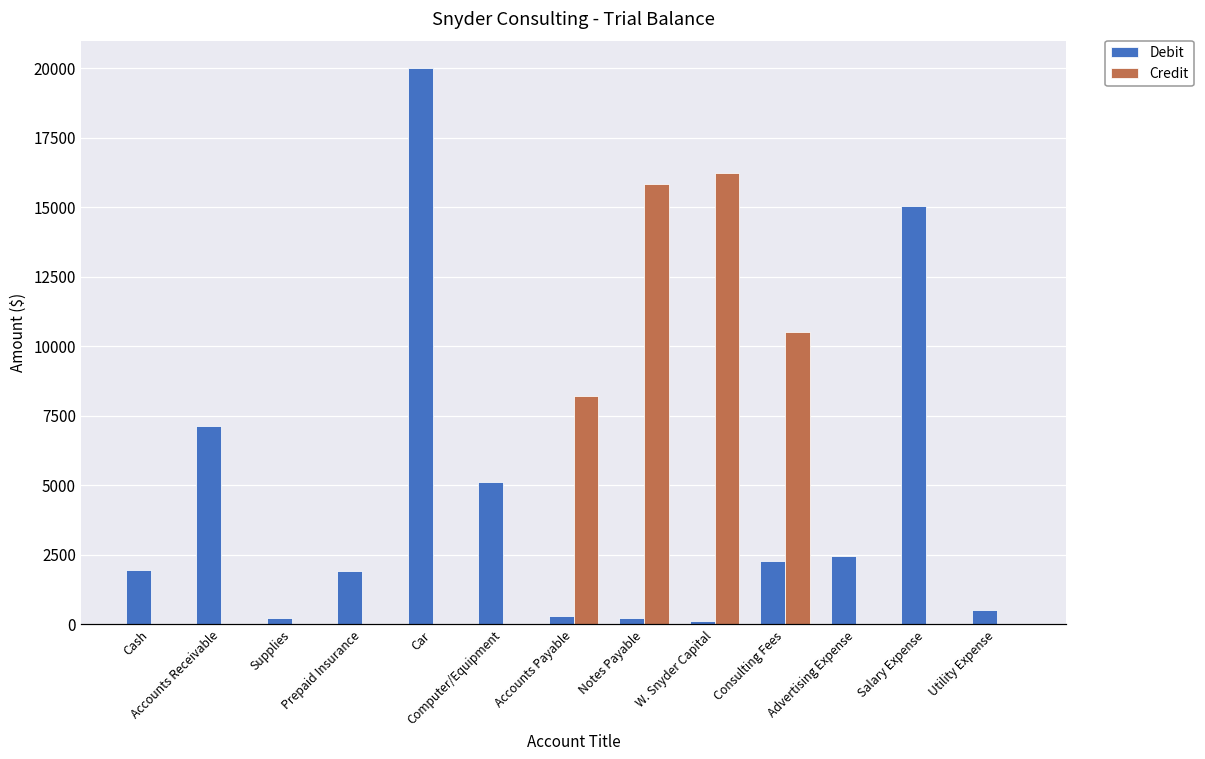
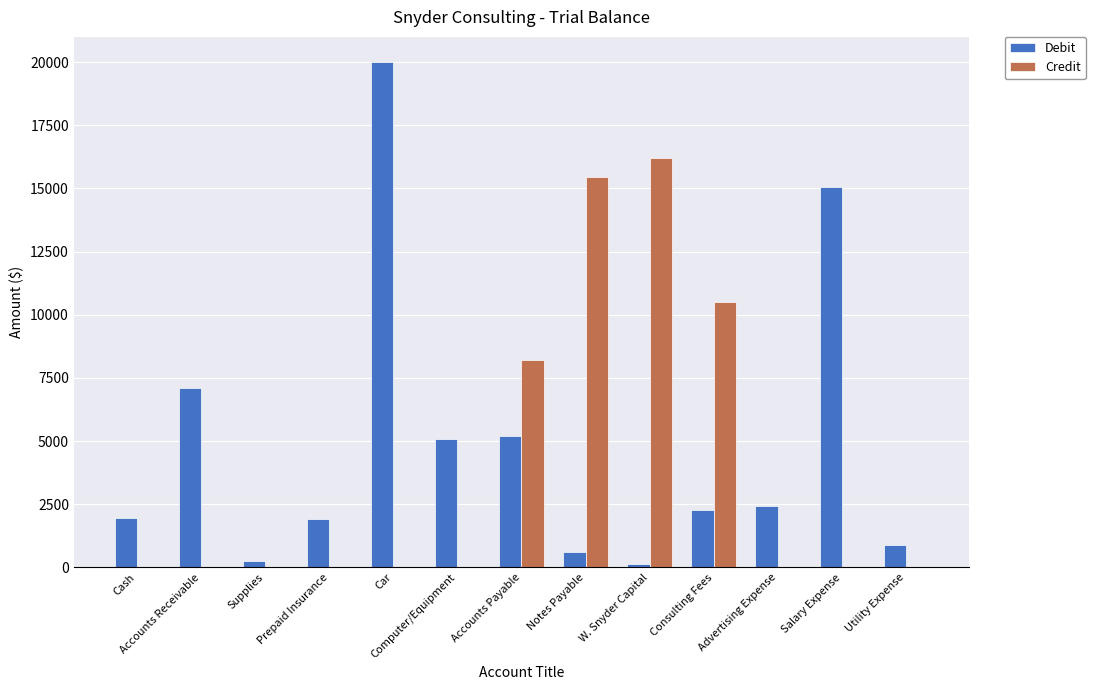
  {
    "Debit": {
      "Cash": 1900,
      "Accounts Receivable": 7100,
      "Supplies": 200,
      "Prepaid Insurance": 1900,
      "Car": 20000,
      "Computer/Equipment": 5100,
-     "Accounts Payable": 300,
-     "Notes Payable": 200,
+     "Accounts Payable": 5200,
+     "Notes Payable": 600,
      "W. Snyder Capital": 100,
      "Consulting Fees": 2300,
      "Advertising Expense": 2400,
      "Salary Expense": 15000,
-     "Utility Expense": 500
+     "Utility Expense": 900
    },
    "Credit": {
      "Cash": 0,
      "Accounts Receivable": 0,
      "Supplies": 0,
      "Prepaid Insurance": 0,
      "Car": 0,
      "Computer/Equipment": 0,
      "Accounts Payable": 8200,
-     "Notes Payable": 15800,
+     "Notes Payable": 15400,
      "W. Snyder Capital": 16200,
      "Consulting Fees": 10500,
      "Advertising Expense": 0,
      "Salary Expense": 0,
      "Utility Expense": 0
    }
  }
